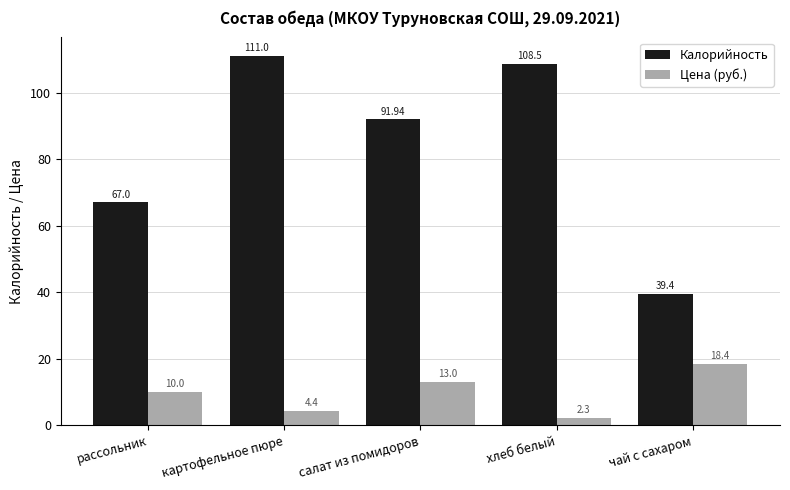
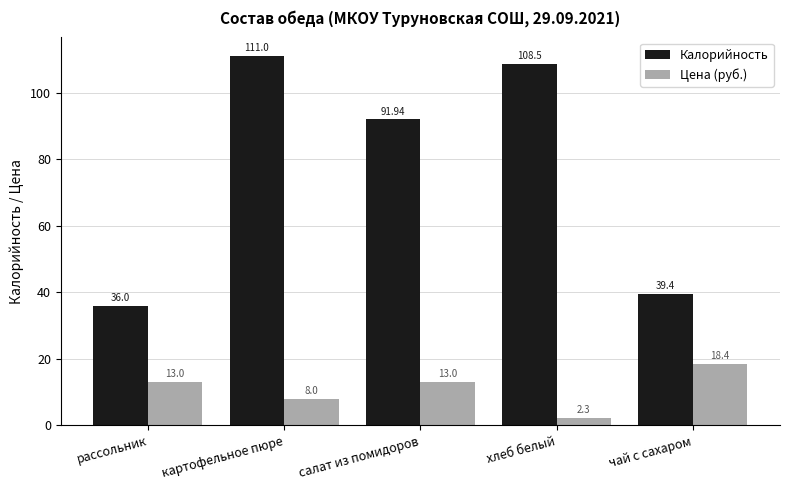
  {
    "Калорийность": {
-     "рассольник": 67.0,
+     "рассольник": 36.0,
      "картофельное пюре": 111.0,
      "салат из помидоров": 91.94,
      "хлеб белый": 108.5,
      "чай с сахаром": 39.4
    },
    "Цена (руб.)": {
-     "рассольник": 10.0,
-     "картофельное пюре": 4.4,
+     "рассольник": 13.0,
+     "картофельное пюре": 8.0,
      "салат из помидоров": 13.0,
      "хлеб белый": 2.3,
      "чай с сахаром": 18.4
    }
  }
